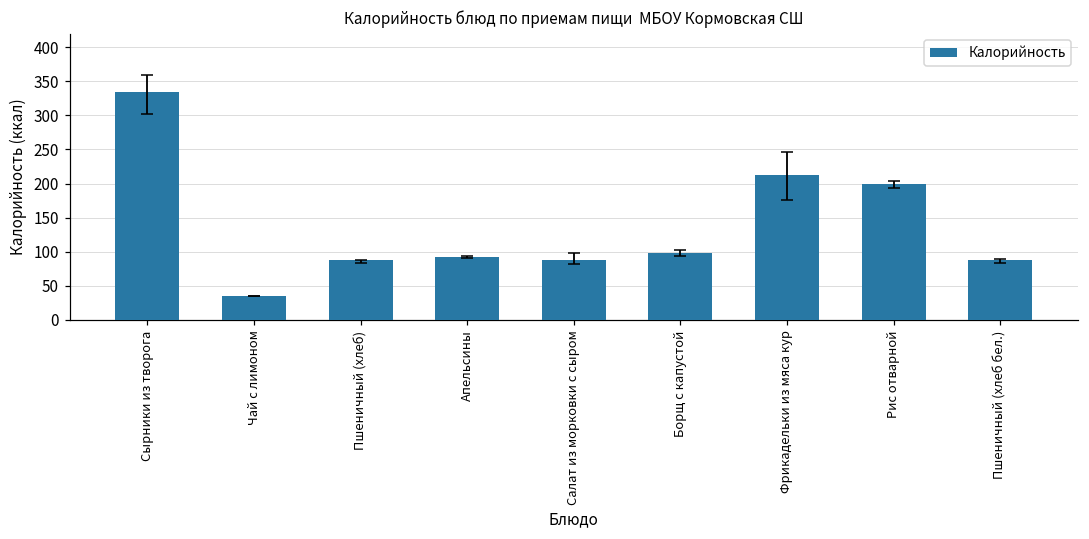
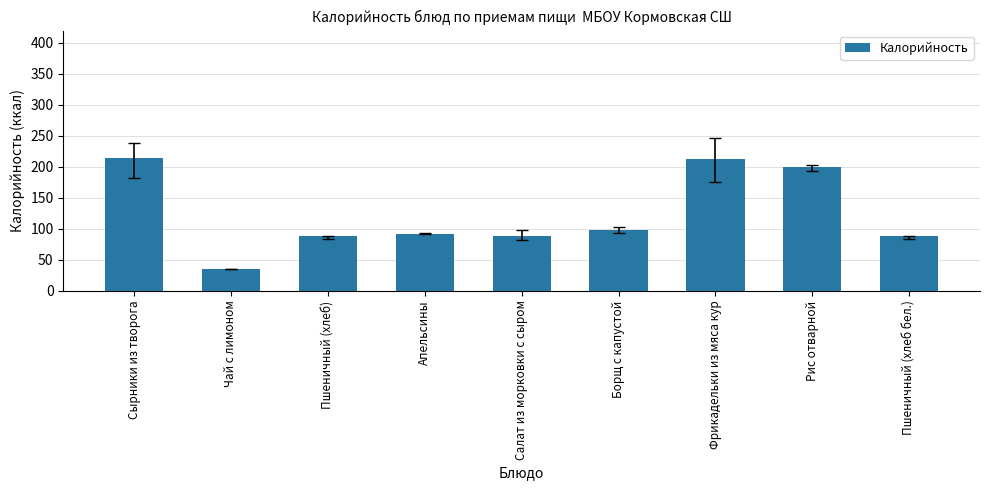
  {
    "Калорийность": {
-     "Сырники из творога": 330,
+     "Сырники из творога": 210,
      "Чай с лимоном": 30,
      "Пшеничный (хлеб)": 90,
      "Апельсины": 90,
      "Салат из морковки с сыром": 90,
      "Борщ с капустой": 100,
      "Фрикадельки из мяса кур": 210,
      "Рис отварной": 200,
      "Пшеничный (хлеб бел.)": 90
    }
  }
